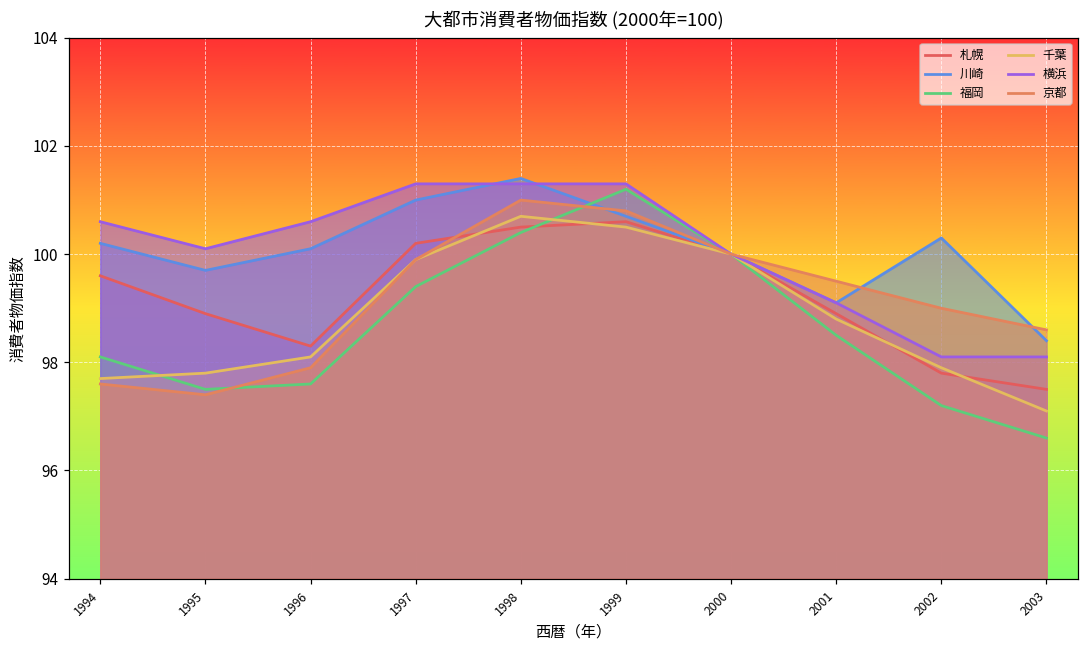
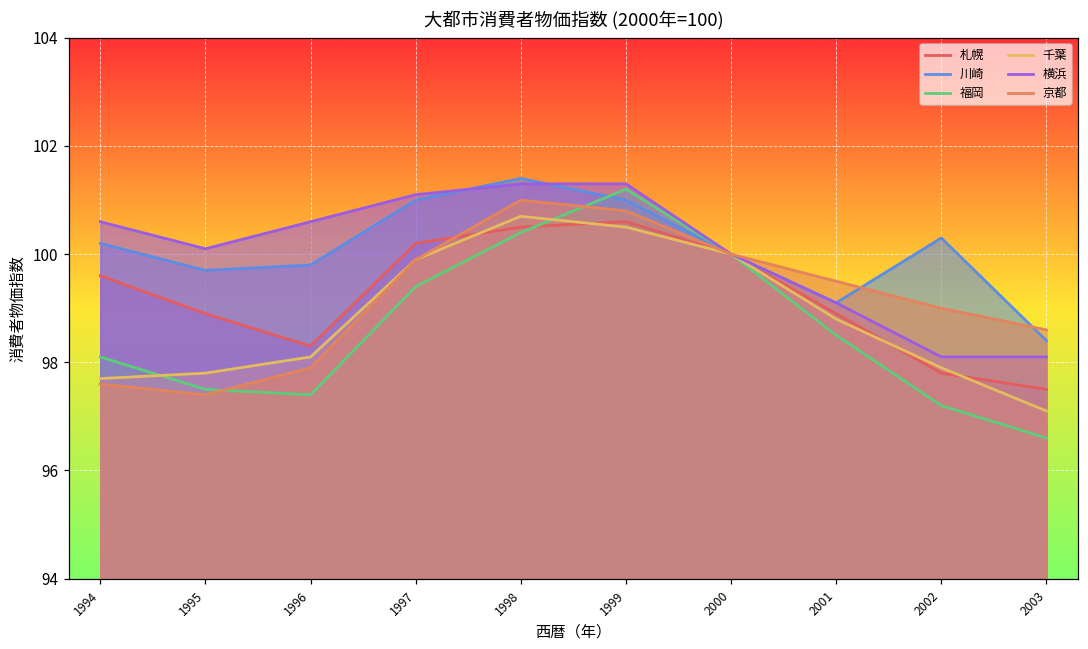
  {
    "川崎": {
      "1994": 100.2,
      "1995": 99.7,
-     "1996": 100.1,
+     "1996": 99.8,
      "1997": 101.0,
      "1998": 101.4,
-     "1999": 100.7,
+     "1999": 101.0,
      "2002": 100.3,
      "2003": 98.4
    },
    "福岡": {
      "1994": 98.1,
      "1995": 97.5,
-     "1996": 97.6,
+     "1996": 97.4,
      "1997": 99.4,
      "1998": 100.4,
      "1999": 101.2,
      "2001": 98.5,
      "2002": 97.2,
      "2003": 96.6
    },
    "横浜": {
      "1994": 100.6,
      "1995": 100.1,
      "1996": 100.6,
-     "1997": 101.3,
+     "1997": 101.1,
      "1998": 101.3,
      "1999": 101.3,
      "2002": 98.1,
      "2003": 98.1
    }
  }
